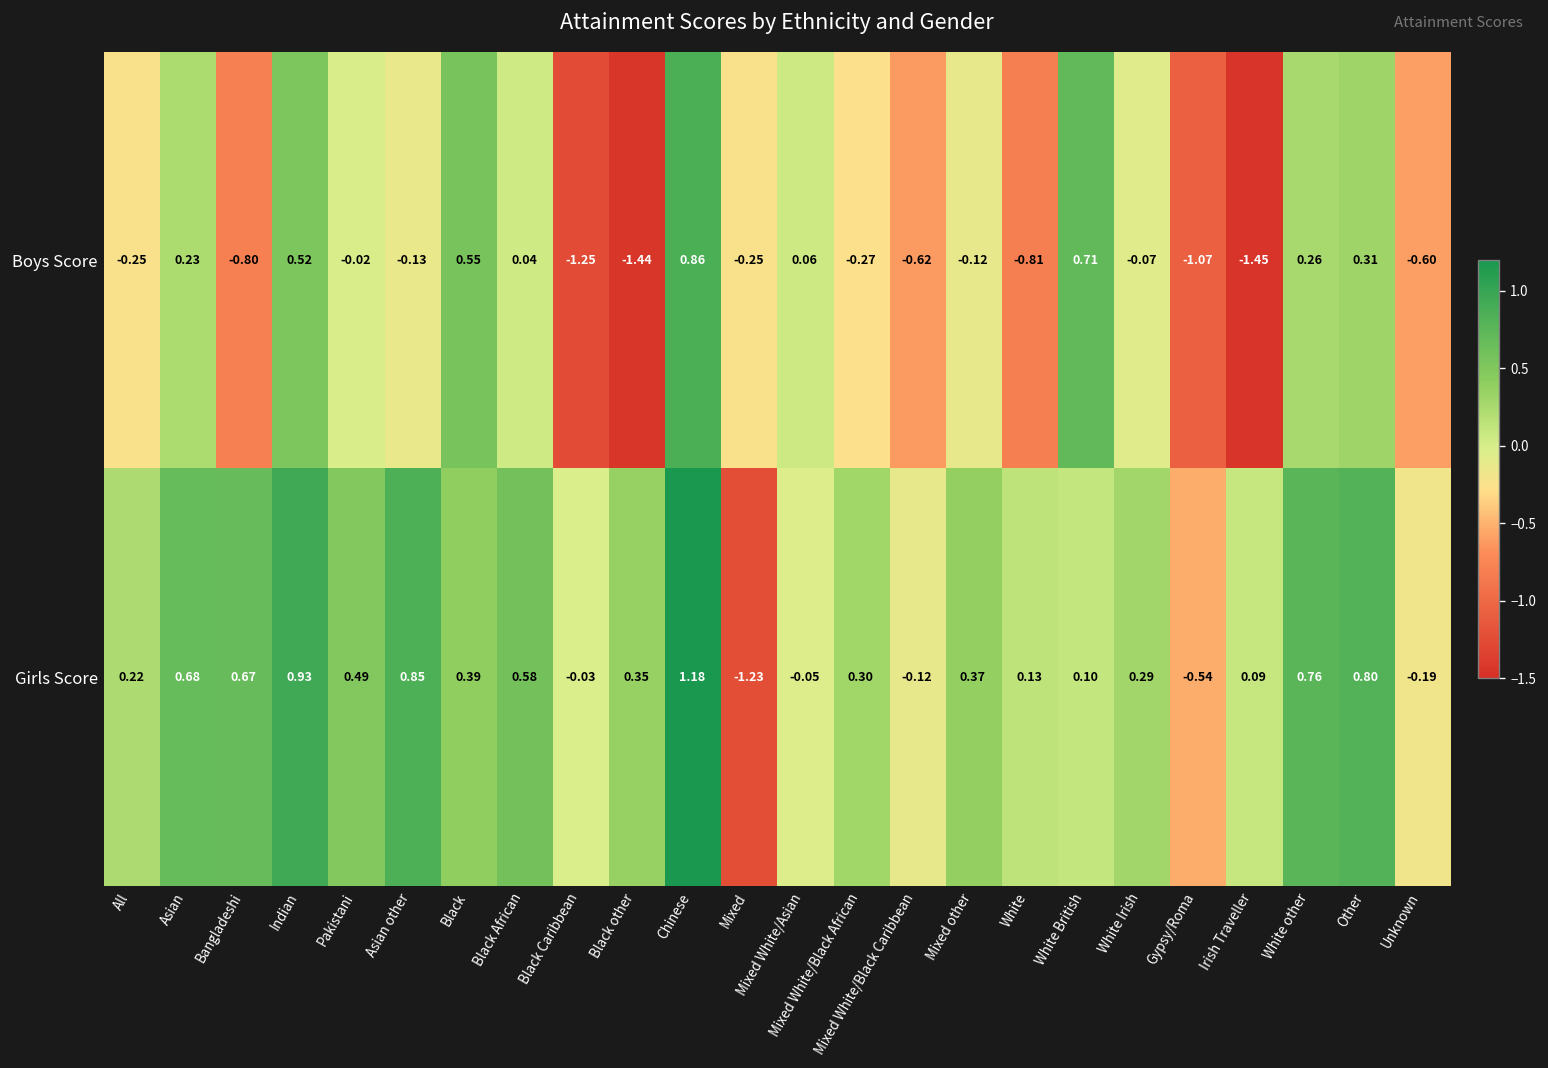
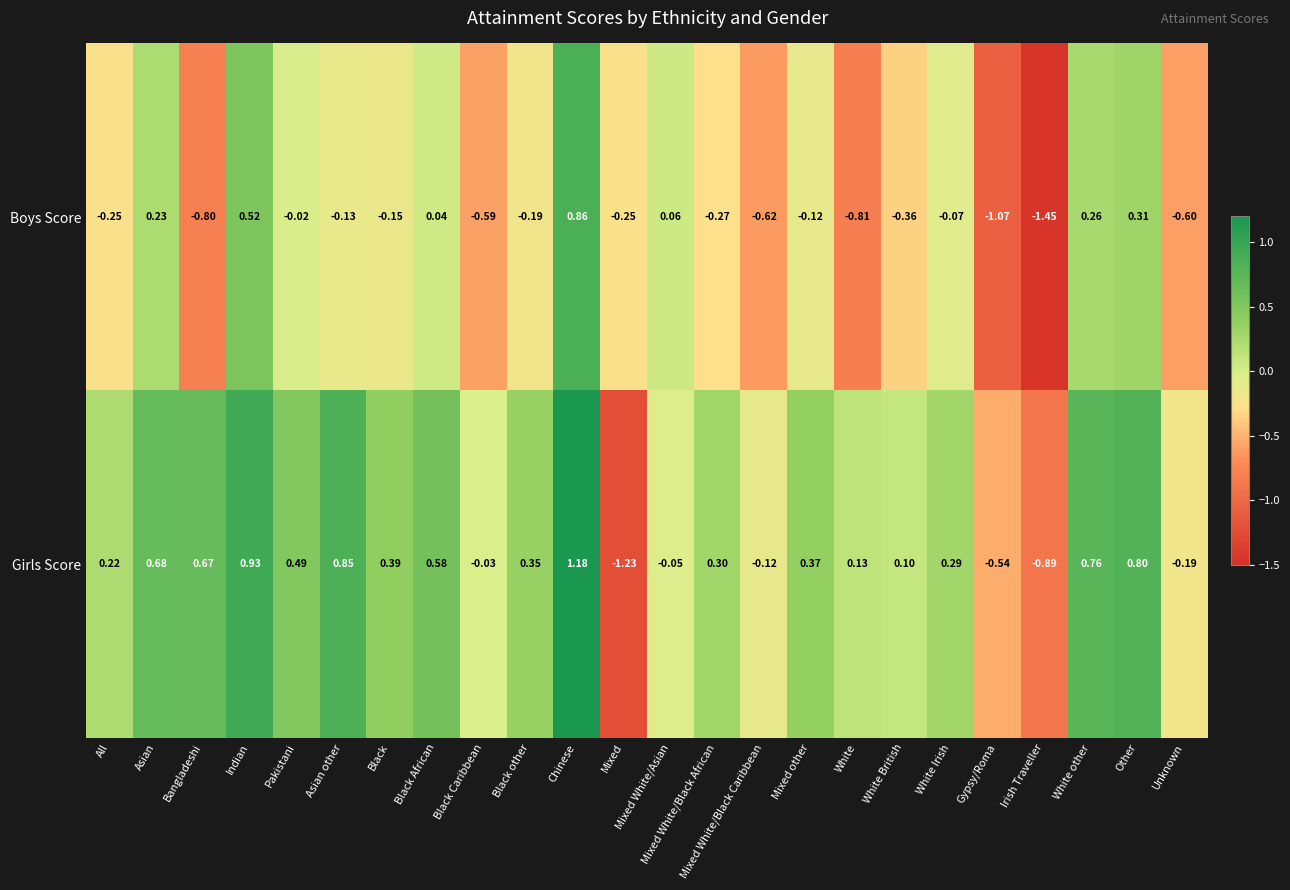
  {
    "Boys Score": {
      "All": -0.25,
      "Asian": 0.23,
      "Bangladeshi": -0.80,
      "Indian": 0.52,
      "Pakistani": -0.02,
      "Asian other": -0.13,
-     "Black": 0.55,
+     "Black": -0.15,
      "Black African": 0.04,
-     "Black Caribbean": -1.25,
-     "Black other": -1.44,
+     "Black Caribbean": -0.59,
+     "Black other": -0.19,
      "Chinese": 0.86,
      "Mixed": -0.25,
      "Mixed White/Asian": 0.06,
      "Mixed White/Black African": -0.27,
      "Mixed White/Black Caribbean": -0.62,
      "Mixed other": -0.12,
      "White": -0.81,
-     "White British": 0.71,
+     "White British": -0.36,
      "White Irish": -0.07,
      "Gypsy/Roma": -1.07,
      "Irish Traveller": -1.45,
      "White other": 0.26,
      "Other": 0.31,
      "Unknown": -0.60
    },
    "Girls Score": {
      "All": 0.22,
      "Asian": 0.68,
      "Bangladeshi": 0.67,
      "Indian": 0.93,
      "Pakistani": 0.49,
      "Asian other": 0.85,
      "Black": 0.39,
      "Black African": 0.58,
      "Black Caribbean": -0.03,
      "Black other": 0.35,
      "Chinese": 1.18,
      "Mixed": -1.23,
      "Mixed White/Asian": -0.05,
      "Mixed White/Black African": 0.30,
      "Mixed White/Black Caribbean": -0.12,
      "Mixed other": 0.37,
      "White": 0.13,
      "White British": 0.10,
      "White Irish": 0.29,
      "Gypsy/Roma": -0.54,
-     "Irish Traveller": 0.09,
+     "Irish Traveller": -0.89,
      "White other": 0.76,
      "Other": 0.80,
      "Unknown": -0.19
    }
  }
